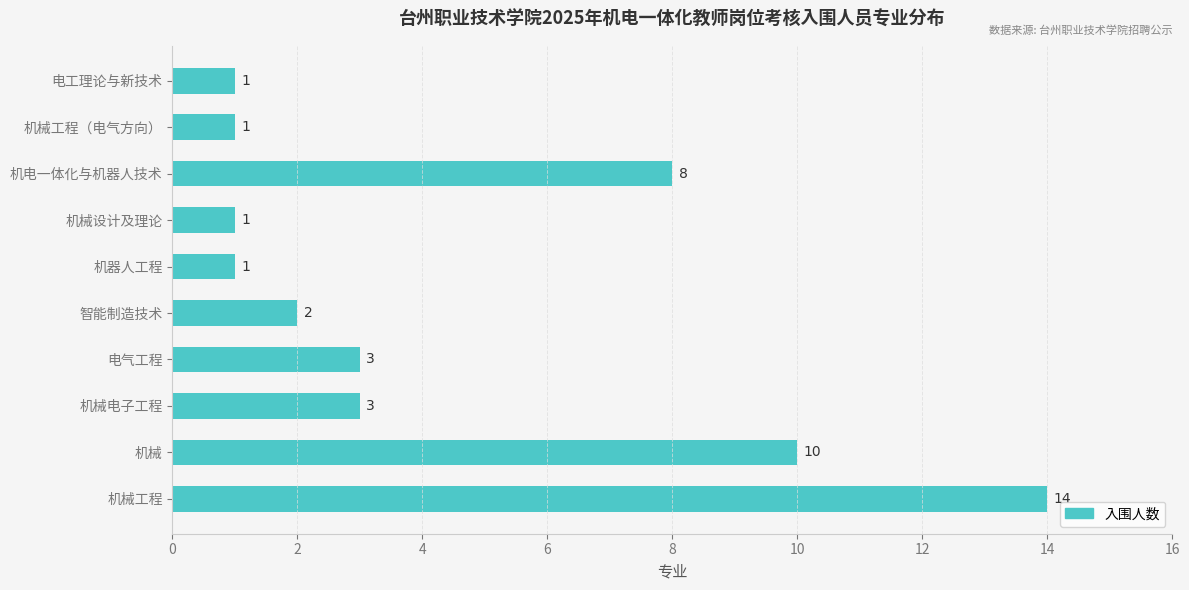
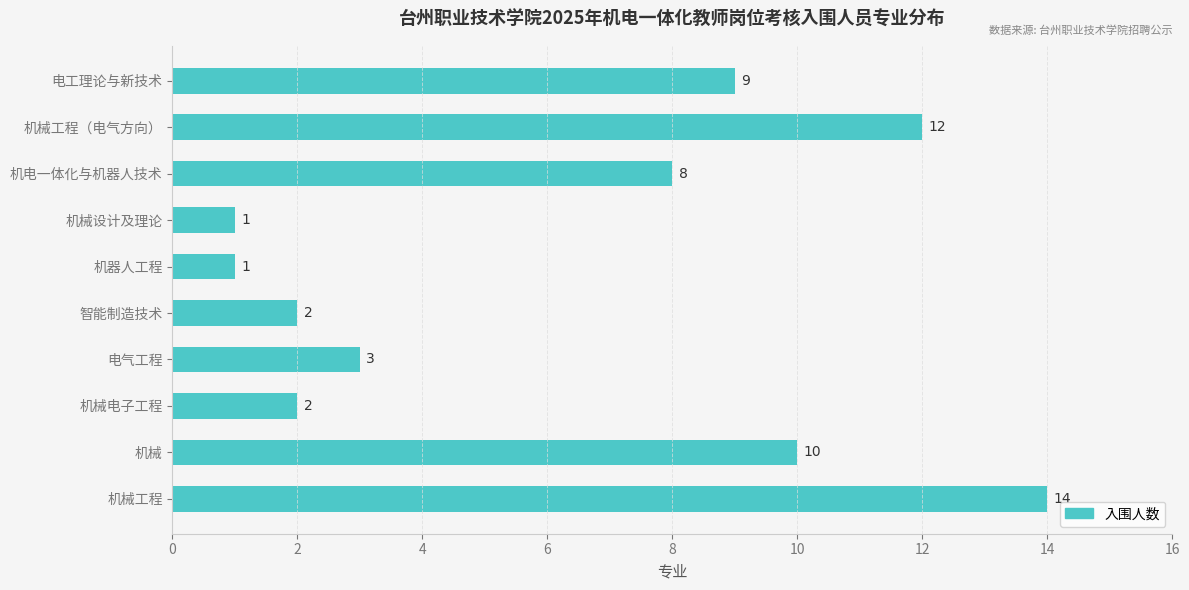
  {
-   "电工理论与新技术": 1,
-   "机械工程（电气方向）": 1,
+   "电工理论与新技术": 9,
+   "机械工程（电气方向）": 12,
    "机电一体化与机器人技术": 8,
    "机械设计及理论": 1,
    "机器人工程": 1,
    "智能制造技术": 2,
    "电气工程": 3,
-   "机械电子工程": 3,
+   "机械电子工程": 2,
    "机械": 10
  }
